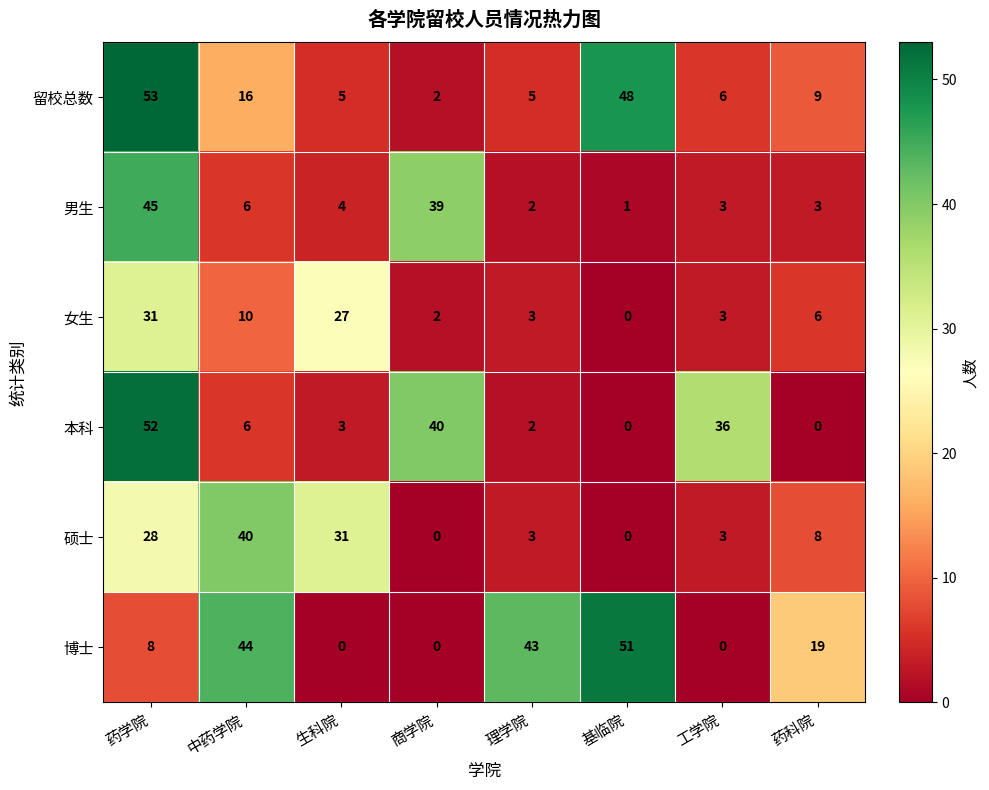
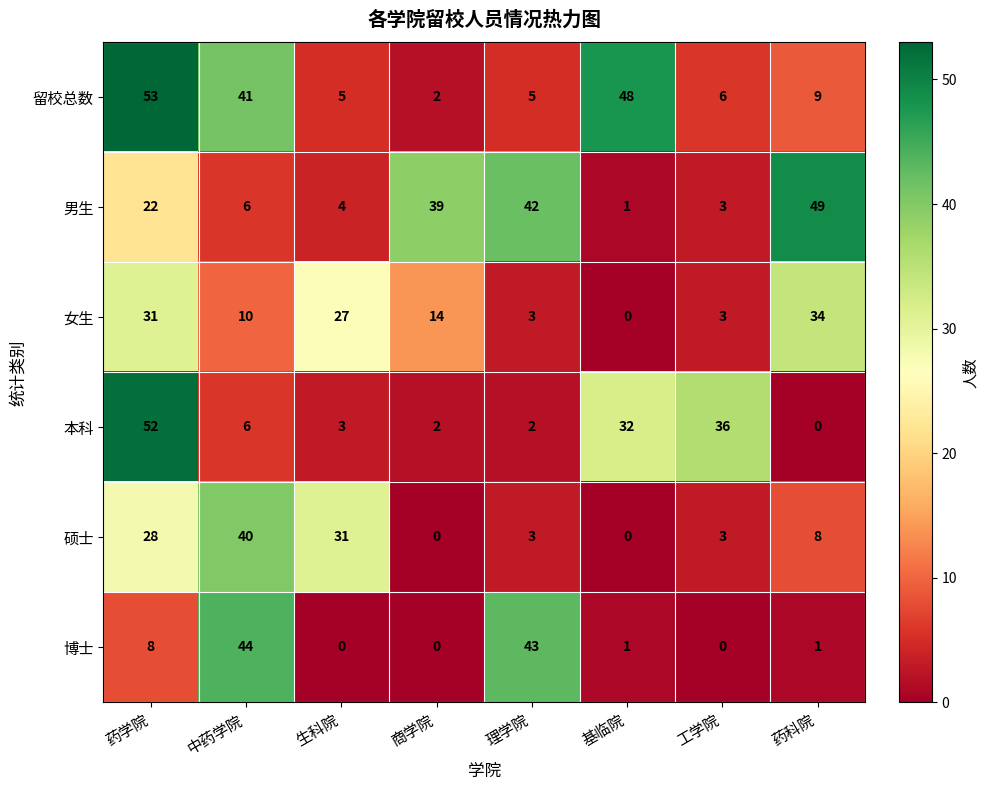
  {
    "留校总数": {
      "药学院": 53,
-     "中药学院": 16,
+     "中药学院": 41,
      "生科院": 5,
      "商学院": 2,
      "理学院": 5,
      "基临院": 48,
      "工学院": 6,
      "药科院": 9
    },
    "男生": {
-     "药学院": 45,
+     "药学院": 22,
      "中药学院": 6,
      "生科院": 4,
      "商学院": 39,
-     "理学院": 2,
+     "理学院": 42,
      "基临院": 1,
      "工学院": 3,
-     "药科院": 3
+     "药科院": 49
    },
    "女生": {
      "药学院": 31,
      "中药学院": 10,
      "生科院": 27,
-     "商学院": 2,
+     "商学院": 14,
      "理学院": 3,
      "基临院": 0,
      "工学院": 3,
-     "药科院": 6
+     "药科院": 34
    },
    "本科": {
      "药学院": 52,
      "中药学院": 6,
      "生科院": 3,
-     "商学院": 40,
+     "商学院": 2,
      "理学院": 2,
-     "基临院": 0,
+     "基临院": 32,
      "工学院": 36,
      "药科院": 0
    },
    "硕士": {
      "药学院": 28,
      "中药学院": 40,
      "生科院": 31,
      "商学院": 0,
      "理学院": 3,
      "基临院": 0,
      "工学院": 3,
      "药科院": 8
    },
    "博士": {
      "药学院": 8,
      "中药学院": 44,
      "生科院": 0,
      "商学院": 0,
      "理学院": 43,
-     "基临院": 51,
+     "基临院": 1,
      "工学院": 0,
-     "药科院": 19
+     "药科院": 1
    }
  }
